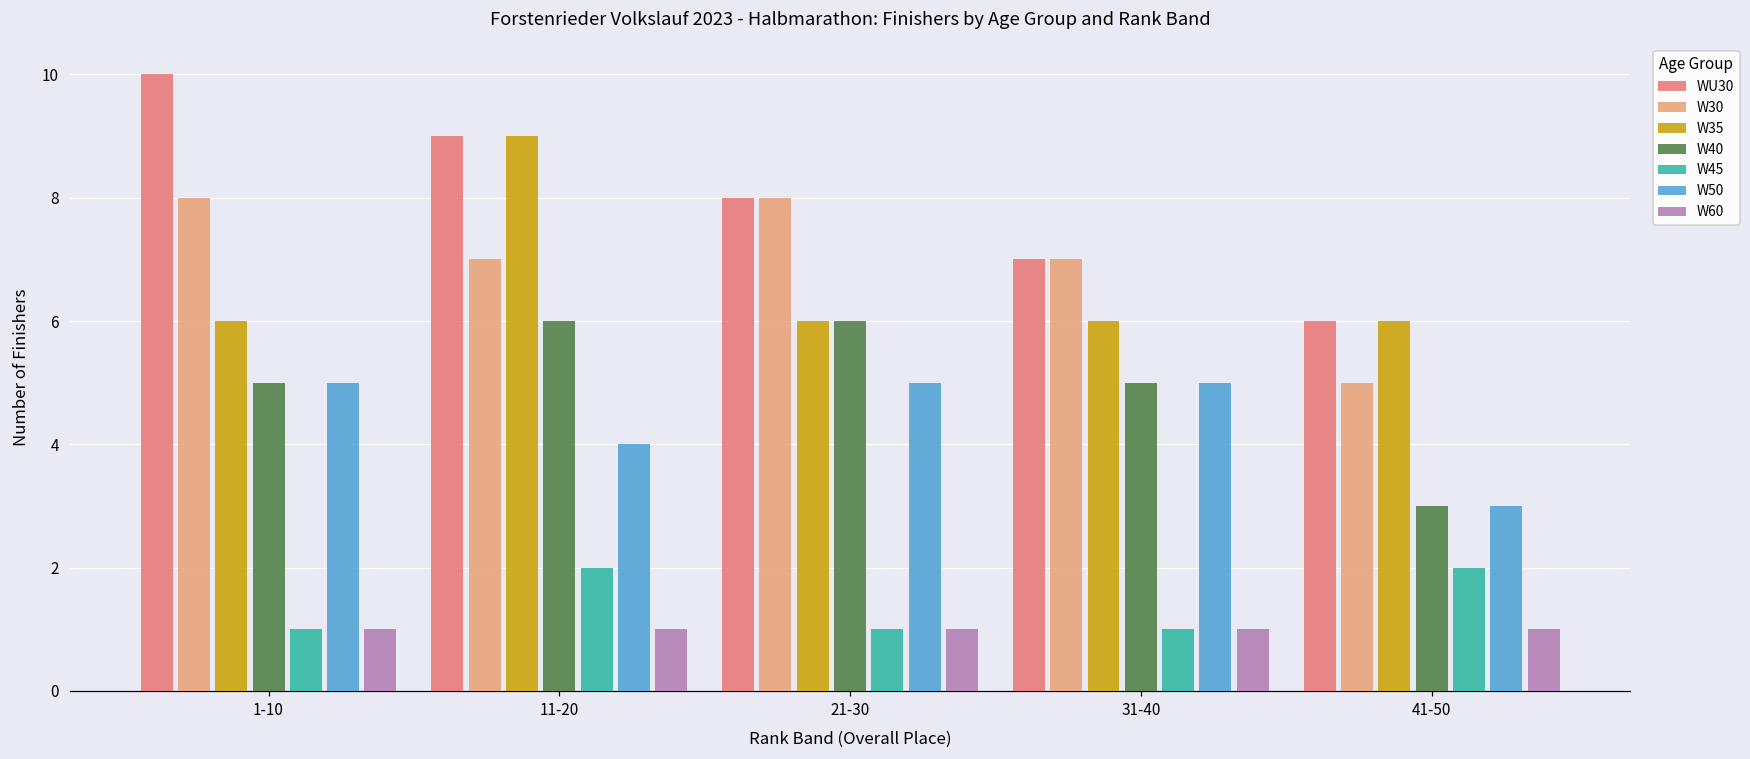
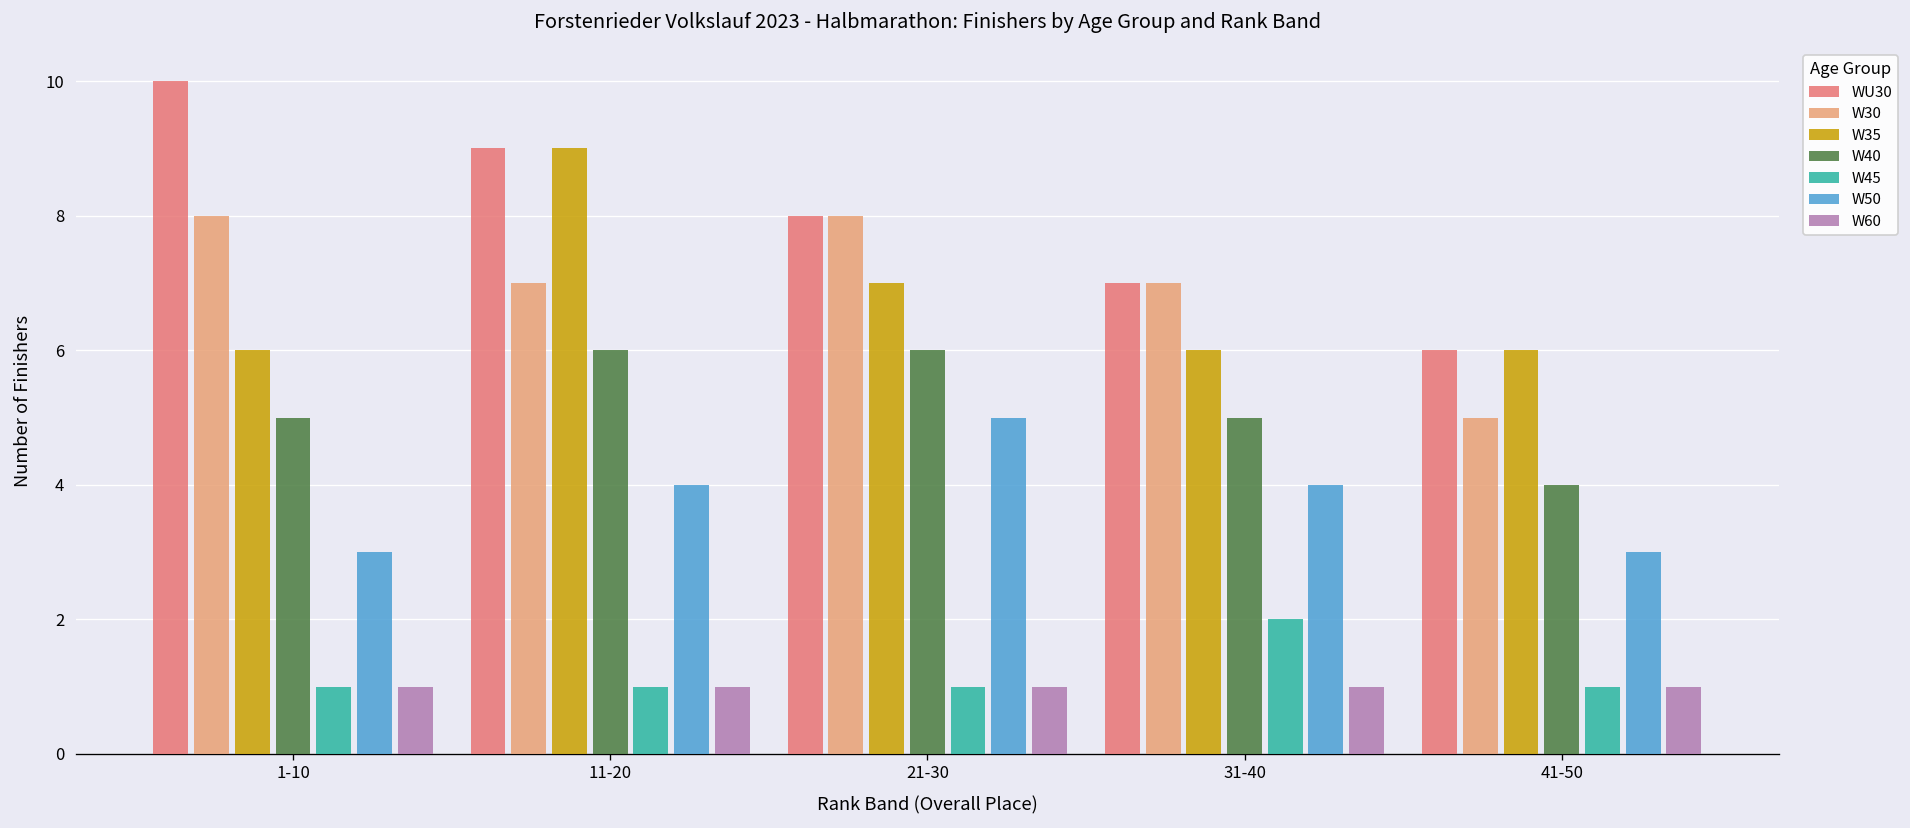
  {
    "W35": {
      "1-10": 6,
      "11-20": 9,
-     "21-30": 6,
+     "21-30": 7,
      "31-40": 6,
      "41-50": 6
    },
    "W40": {
      "1-10": 5,
      "11-20": 6,
      "21-30": 6,
      "31-40": 5,
-     "41-50": 3
+     "41-50": 4
    },
    "W45": {
      "1-10": 1,
-     "11-20": 2,
+     "11-20": 1,
      "21-30": 1,
-     "31-40": 1,
-     "41-50": 2
+     "31-40": 2,
+     "41-50": 1
    },
    "W50": {
-     "1-10": 5,
+     "1-10": 3,
      "11-20": 4,
      "21-30": 5,
-     "31-40": 5,
+     "31-40": 4,
      "41-50": 3
    },
    "W60": {
      "1-10": 1,
      "11-20": 1,
      "21-30": 1,
      "31-40": 1,
      "41-50": 1
    }
  }
